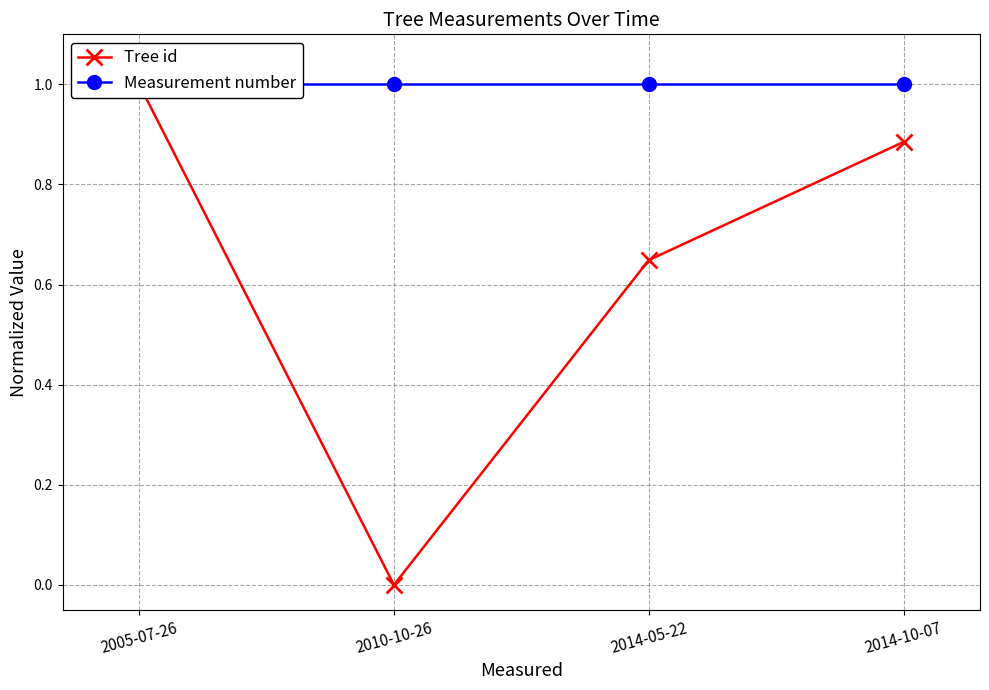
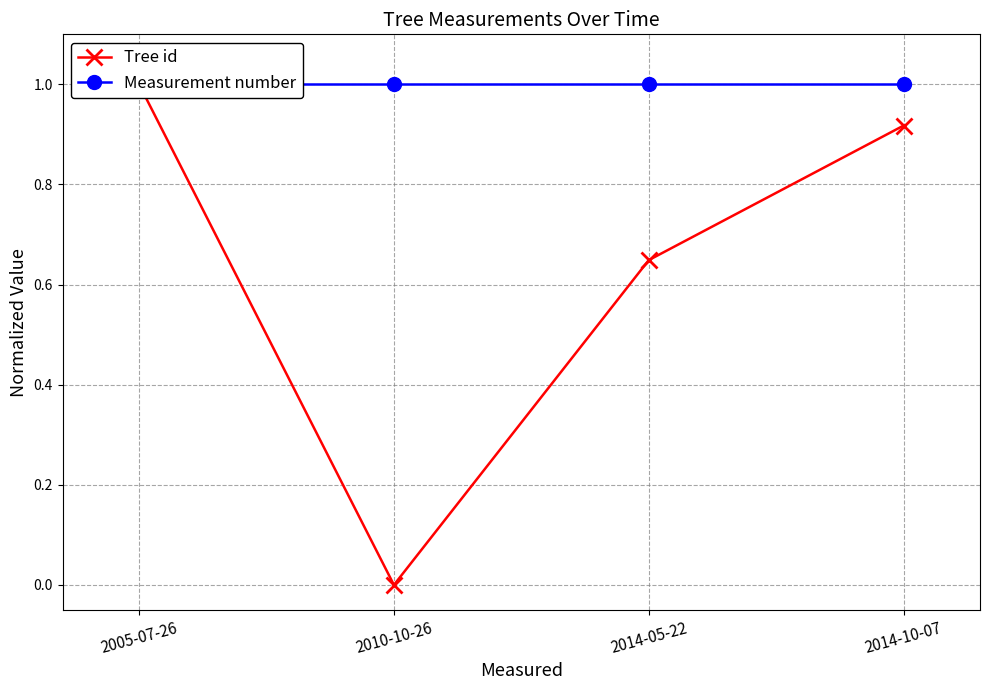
  {
    "Tree id": {
      "2010-10-26": 0.00,
      "2014-05-22": 0.65,
-     "2014-10-07": 0.88
+     "2014-10-07": 0.92
    },
    "Measurement number": {
      "2010-10-26": 1.00,
      "2014-05-22": 1.00,
      "2014-10-07": 1.00
    }
  }
